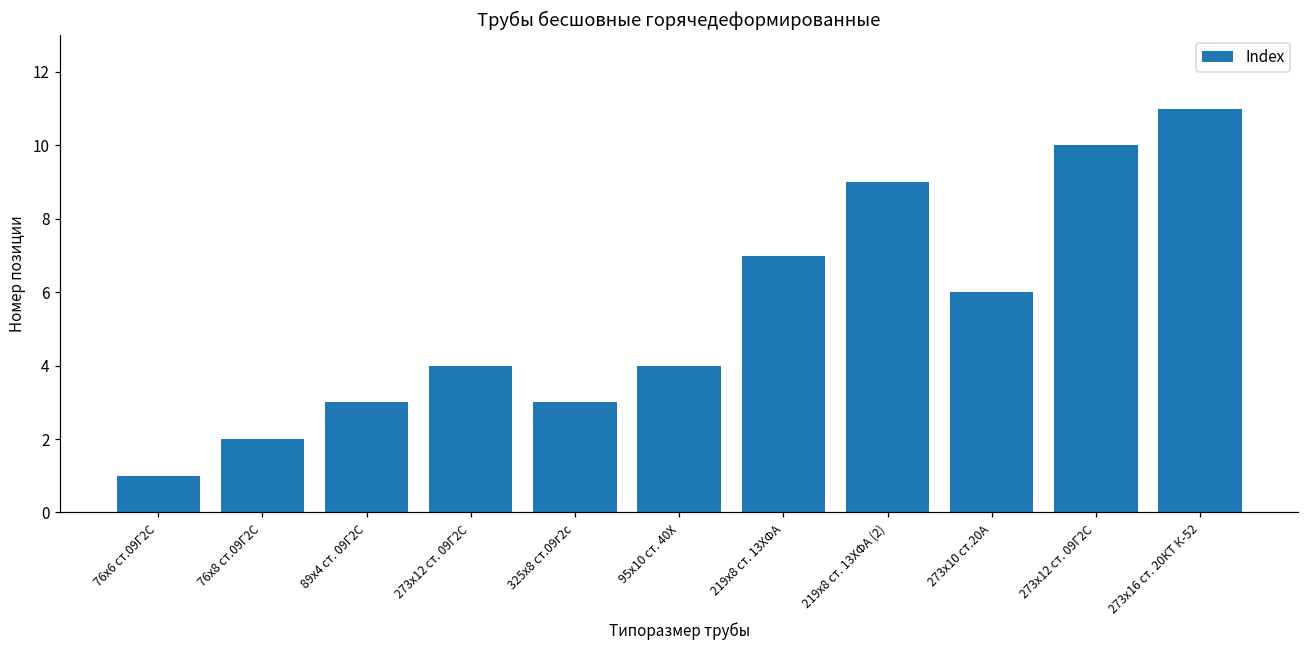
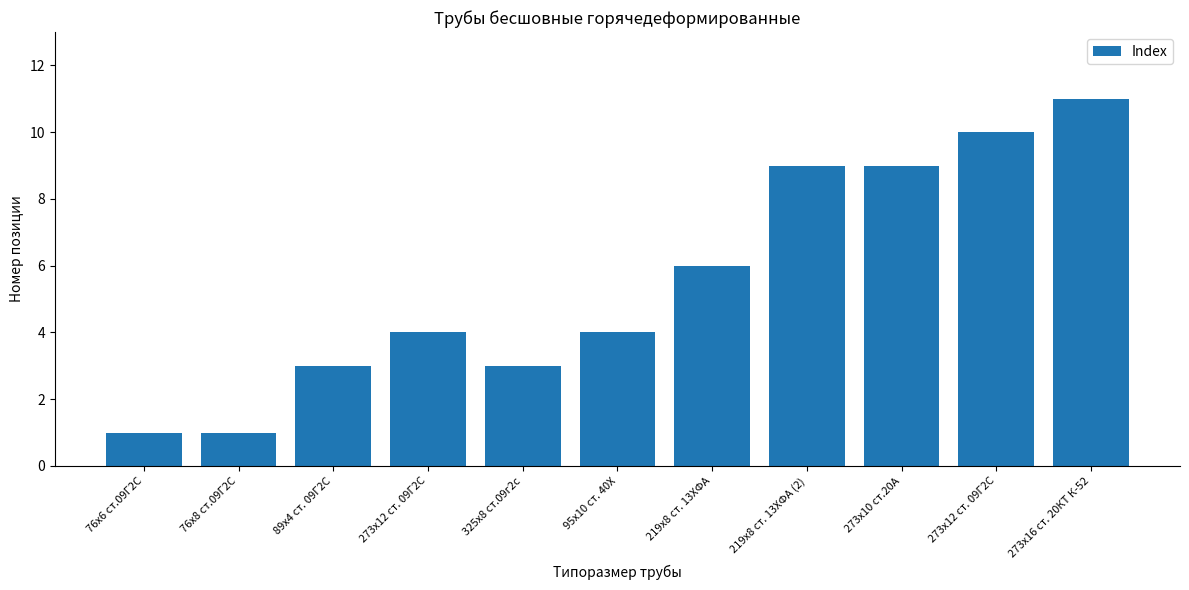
  {
    "76х6 ст.09Г2С": 1,
-   "76х8 ст.09Г2С": 2,
+   "76х8 ст.09Г2С": 1,
    "89х4 ст. 09Г2С": 3,
    "325х8 ст.09г2с": 3,
    "95х10 ст. 40Х": 4,
-   "219х8 ст. 13ХФА": 7,
+   "219х8 ст. 13ХФА": 6,
    "219х8 ст. 13ХФА (2)": 9,
-   "273х10 ст.20А": 6,
+   "273х10 ст.20А": 9,
    "273х16 ст. 20КТ К-52": 11
  }
